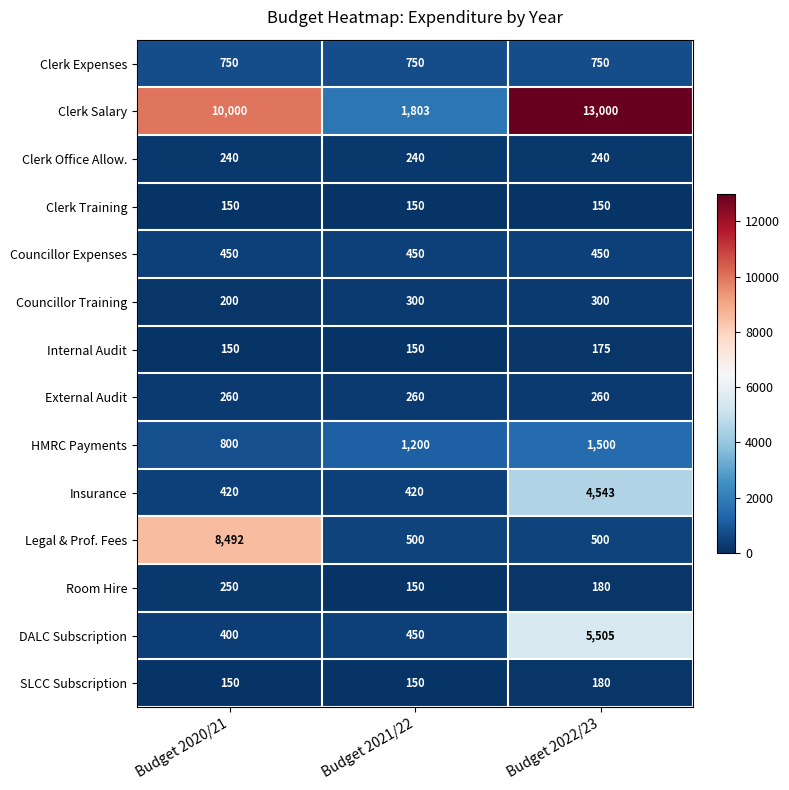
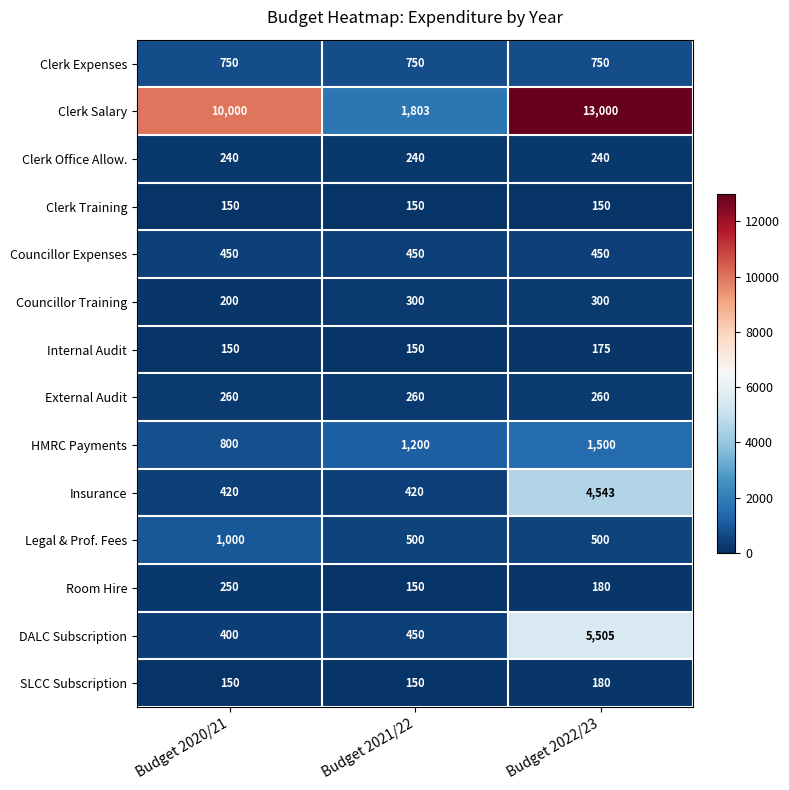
  {
    "Clerk Expenses": {
      "Budget 2020/21": "750",
      "Budget 2021/22": "750",
      "Budget 2022/23": "750"
    },
    "Clerk Salary": {
      "Budget 2020/21": "10,000",
      "Budget 2021/22": "1,803",
      "Budget 2022/23": "13,000"
    },
    "Clerk Office Allow.": {
      "Budget 2020/21": "240",
      "Budget 2021/22": "240",
      "Budget 2022/23": "240"
    },
    "Clerk Training": {
      "Budget 2020/21": "150",
      "Budget 2021/22": "150",
      "Budget 2022/23": "150"
    },
    "Councillor Expenses": {
      "Budget 2020/21": "450",
      "Budget 2021/22": "450",
      "Budget 2022/23": "450"
    },
    "Councillor Training": {
      "Budget 2020/21": "200",
      "Budget 2021/22": "300",
      "Budget 2022/23": "300"
    },
    "Internal Audit": {
      "Budget 2020/21": "150",
      "Budget 2021/22": "150",
      "Budget 2022/23": "175"
    },
    "External Audit": {
      "Budget 2020/21": "260",
      "Budget 2021/22": "260",
      "Budget 2022/23": "260"
    },
    "HMRC Payments": {
      "Budget 2020/21": "800",
      "Budget 2021/22": "1,200",
      "Budget 2022/23": "1,500"
    },
    "Insurance": {
      "Budget 2020/21": "420",
      "Budget 2021/22": "420",
      "Budget 2022/23": "4,543"
    },
    "Legal & Prof. Fees": {
-     "Budget 2020/21": "8,492",
+     "Budget 2020/21": "1,000",
      "Budget 2021/22": "500",
      "Budget 2022/23": "500"
    },
    "Room Hire": {
      "Budget 2020/21": "250",
      "Budget 2021/22": "150",
      "Budget 2022/23": "180"
    },
    "DALC Subscription": {
      "Budget 2020/21": "400",
      "Budget 2021/22": "450",
      "Budget 2022/23": "5,505"
    },
    "SLCC Subscription": {
      "Budget 2020/21": "150",
      "Budget 2021/22": "150",
      "Budget 2022/23": "180"
    }
  }
